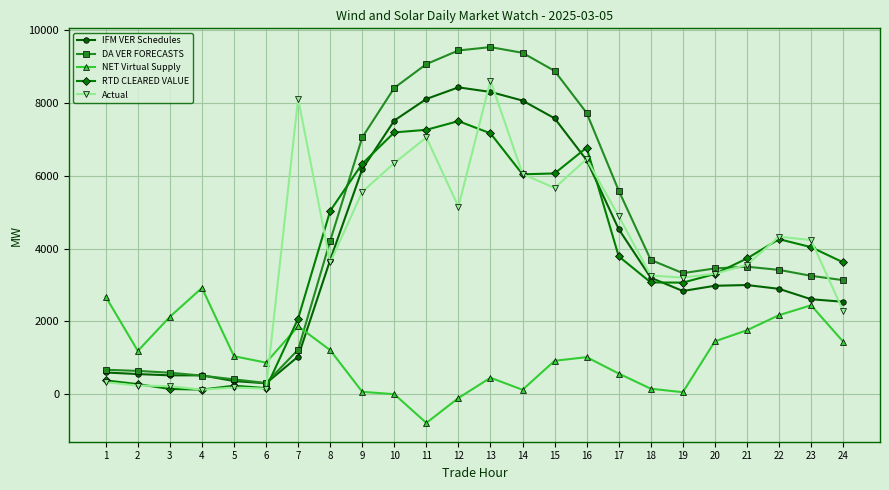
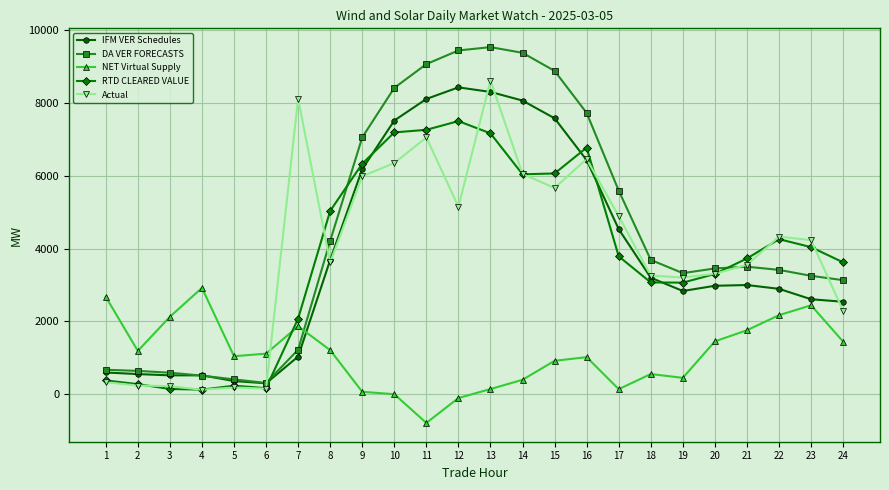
  {
    "NET Virtual Supply": {
      "1": 2700,
      "2": 1200,
      "3": 2100,
      "4": 2900,
      "5": 1000,
-     "6": 900,
+     "6": 1100,
      "7": 1900,
      "8": 1200,
      "9": 100,
      "10": 0,
      "11": -800,
      "12": -100,
-     "13": 400,
-     "14": 100,
+     "13": 100,
+     "14": 400,
      "15": 900,
      "16": 1000,
-     "17": 600,
-     "18": 100,
-     "19": 100,
+     "17": 100,
+     "18": 600,
+     "19": 400,
      "20": 1400,
      "21": 1800,
      "22": 2200,
      "23": 2400,
      "24": 1400
    },
    "Actual": {
      "3": 200,
      "7": 8100,
-     "9": 5600,
+     "9": 6000,
      "10": 6400,
      "11": 7100,
      "12": 5200,
      "13": 8600,
      "15": 5700,
      "17": 4900,
      "19": 3200,
      "22": 4300,
      "23": 4200,
      "24": 2300
    }
  }
